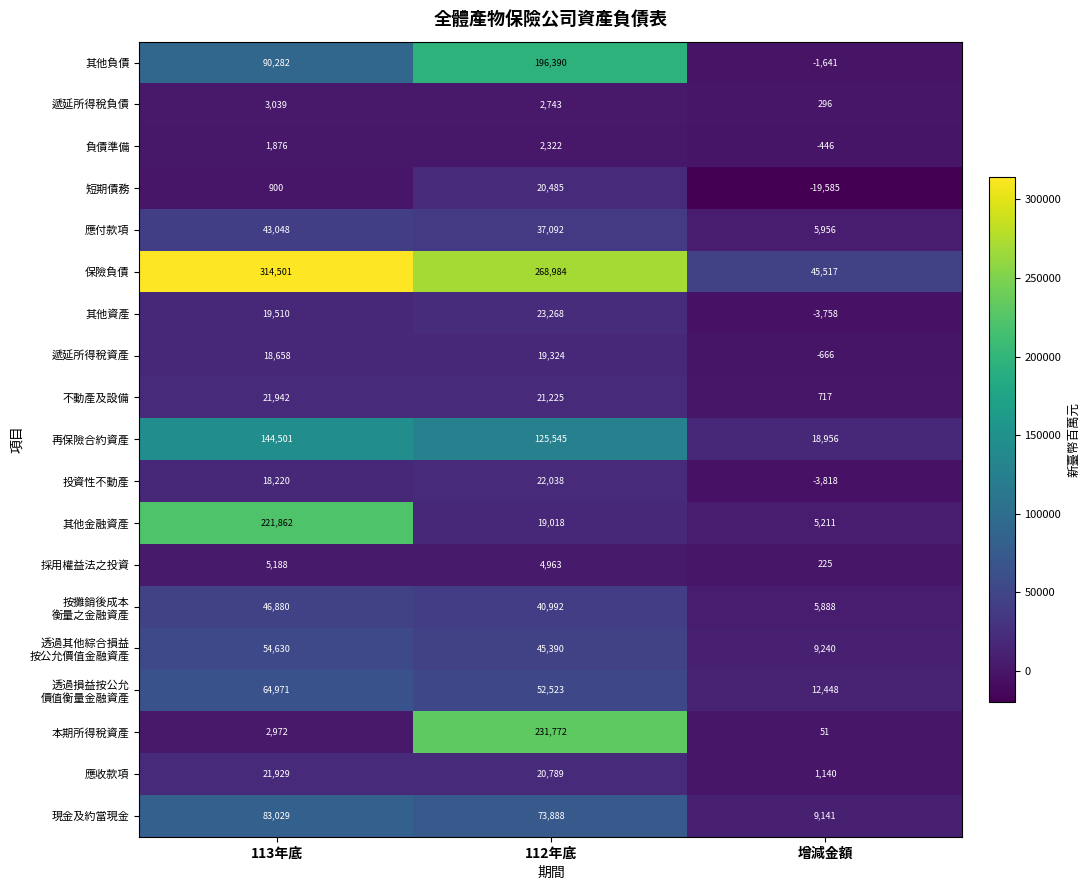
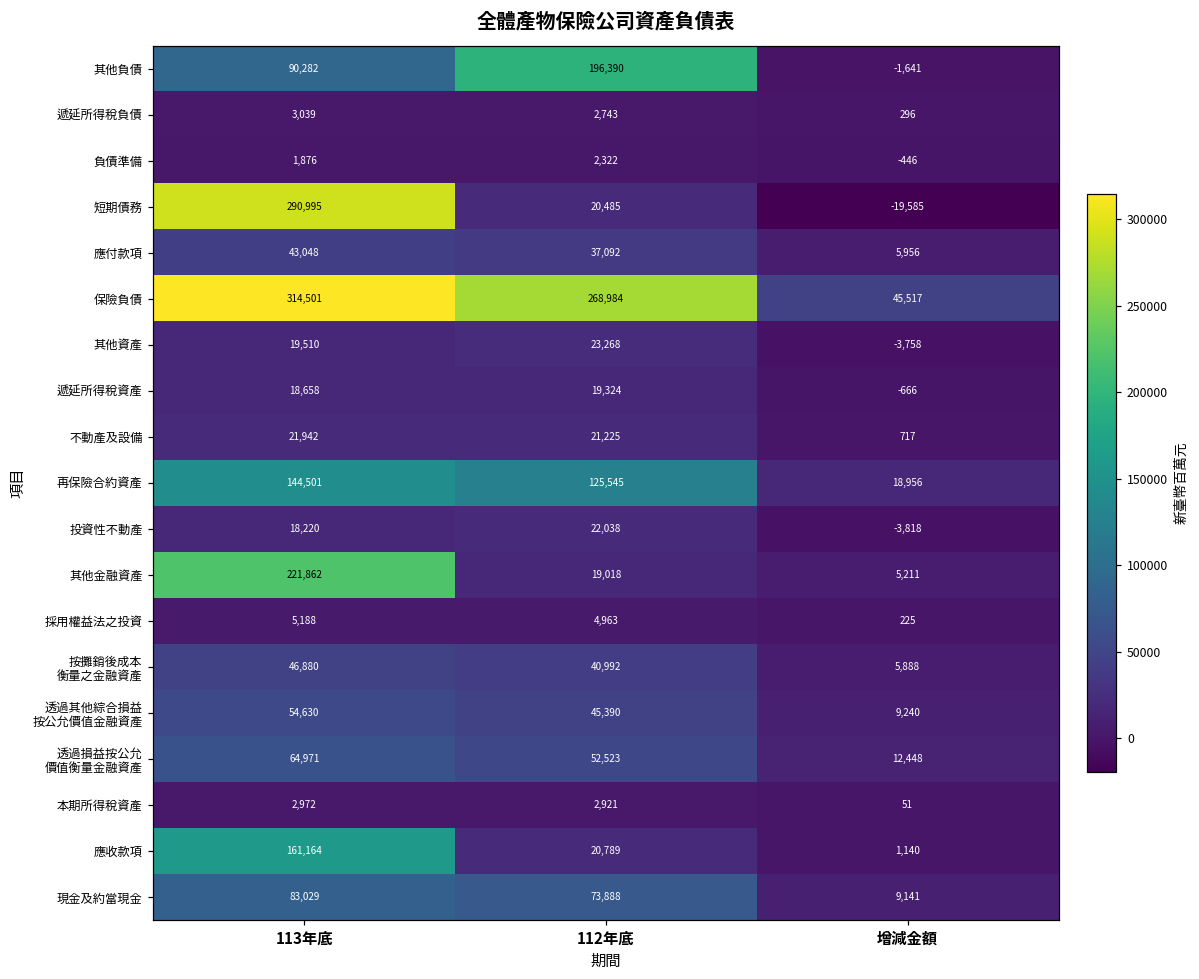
  {
    "其他負債": {
      "113年底": "90,282",
      "112年底": "196,390",
      "增減金額": "-1,641"
    },
    "遞延所得稅負債": {
      "113年底": "3,039",
      "112年底": "2,743",
      "增減金額": "296"
    },
    "負債準備": {
      "113年底": "1,876",
      "112年底": "2,322",
      "增減金額": "-446"
    },
    "短期債務": {
-     "113年底": "900",
+     "113年底": "290,995",
      "112年底": "20,485",
      "增減金額": "-19,585"
    },
    "應付款項": {
      "113年底": "43,048",
      "112年底": "37,092",
      "增減金額": "5,956"
    },
    "保險負債": {
      "113年底": "314,501",
      "112年底": "268,984",
      "增減金額": "45,517"
    },
    "其他資產": {
      "113年底": "19,510",
      "112年底": "23,268",
      "增減金額": "-3,758"
    },
    "遞延所得稅資產": {
      "113年底": "18,658",
      "112年底": "19,324",
      "增減金額": "-666"
    },
    "不動產及設備": {
      "113年底": "21,942",
      "112年底": "21,225",
      "增減金額": "717"
    },
    "再保險合約資產": {
      "113年底": "144,501",
      "112年底": "125,545",
      "增減金額": "18,956"
    },
    "投資性不動產": {
      "113年底": "18,220",
      "112年底": "22,038",
      "增減金額": "-3,818"
    },
    "其他金融資產": {
      "113年底": "221,862",
      "112年底": "19,018",
      "增減金額": "5,211"
    },
    "採用權益法之投資": {
      "113年底": "5,188",
      "112年底": "4,963",
      "增減金額": "225"
    },
    "按攤銷後成本 衡量之金融資產": {
      "113年底": "46,880",
      "112年底": "40,992",
      "增減金額": "5,888"
    },
    "透過其他綜合損益 按公允價值金融資產": {
      "113年底": "54,630",
      "112年底": "45,390",
      "增減金額": "9,240"
    },
    "透過損益按公允 價值衡量金融資產": {
      "113年底": "64,971",
      "112年底": "52,523",
      "增減金額": "12,448"
    },
    "本期所得稅資產": {
      "113年底": "2,972",
-     "112年底": "231,772",
+     "112年底": "2,921",
      "增減金額": "51"
    },
    "應收款項": {
-     "113年底": "21,929",
+     "113年底": "161,164",
      "112年底": "20,789",
      "增減金額": "1,140"
    },
    "現金及約當現金": {
      "113年底": "83,029",
      "112年底": "73,888",
      "增減金額": "9,141"
    }
  }
